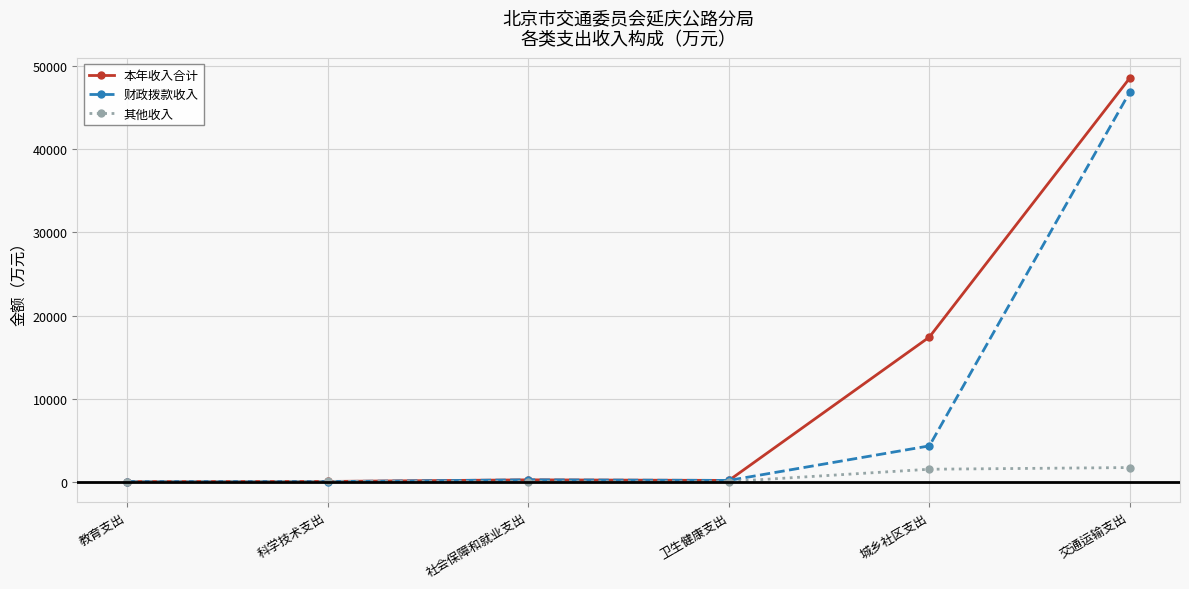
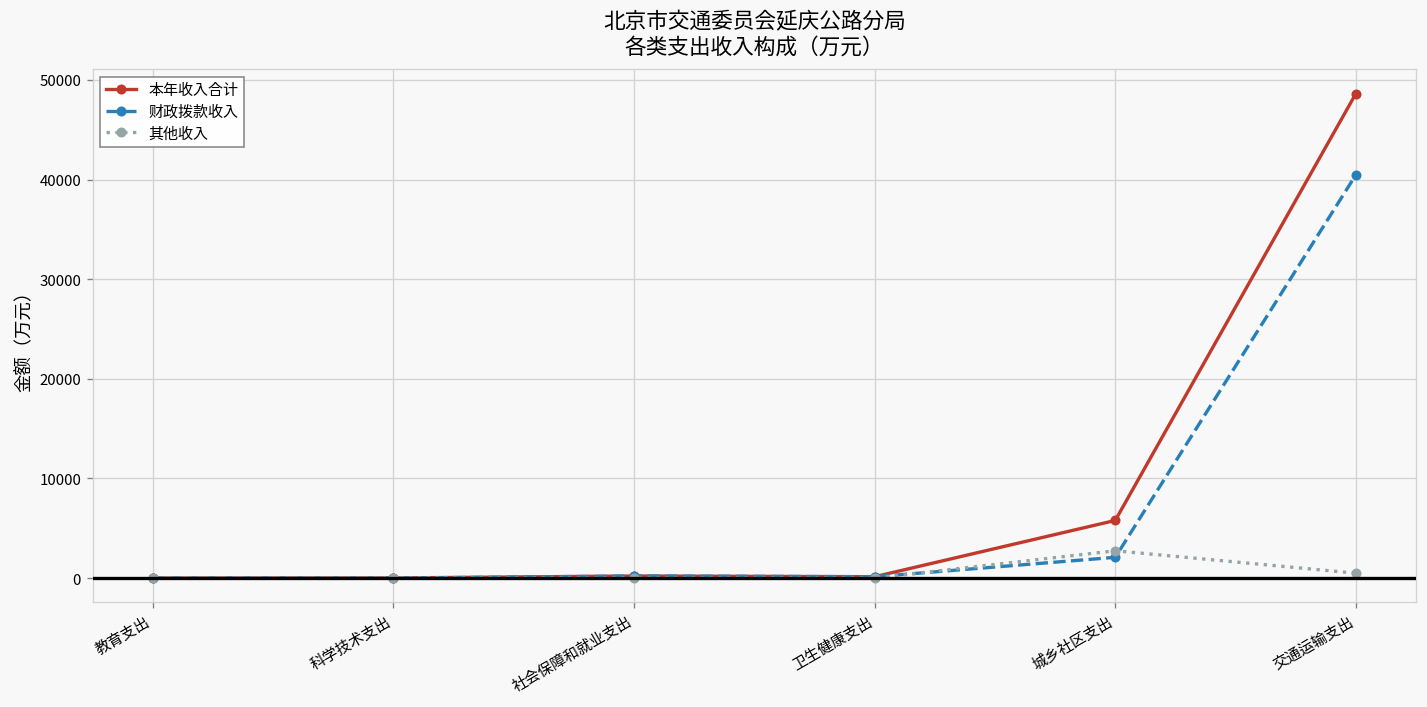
  {
    "本年收入合计": {
-     "城乡社区支出": 17000,
+     "城乡社区支出": 6000,
      "交通运输支出": 49000
    },
    "财政拨款收入": {
-     "城乡社区支出": 4000,
-     "交通运输支出": 47000
+     "城乡社区支出": 2000,
+     "交通运输支出": 40000
    },
    "其他收入": {
-     "城乡社区支出": 1000,
-     "交通运输支出": 2000
+     "城乡社区支出": 3000,
+     "交通运输支出": 0
    }
  }
